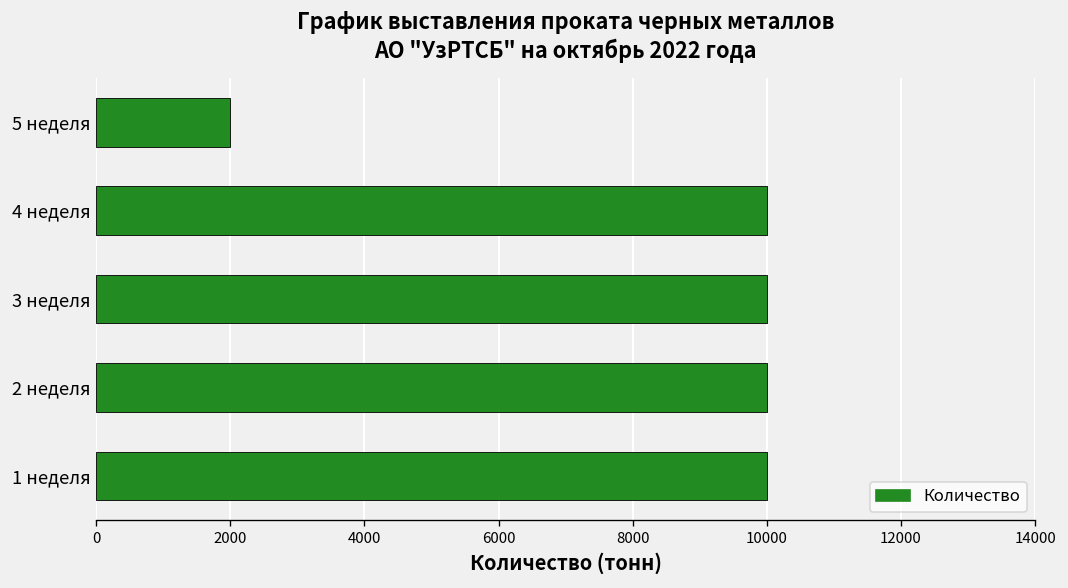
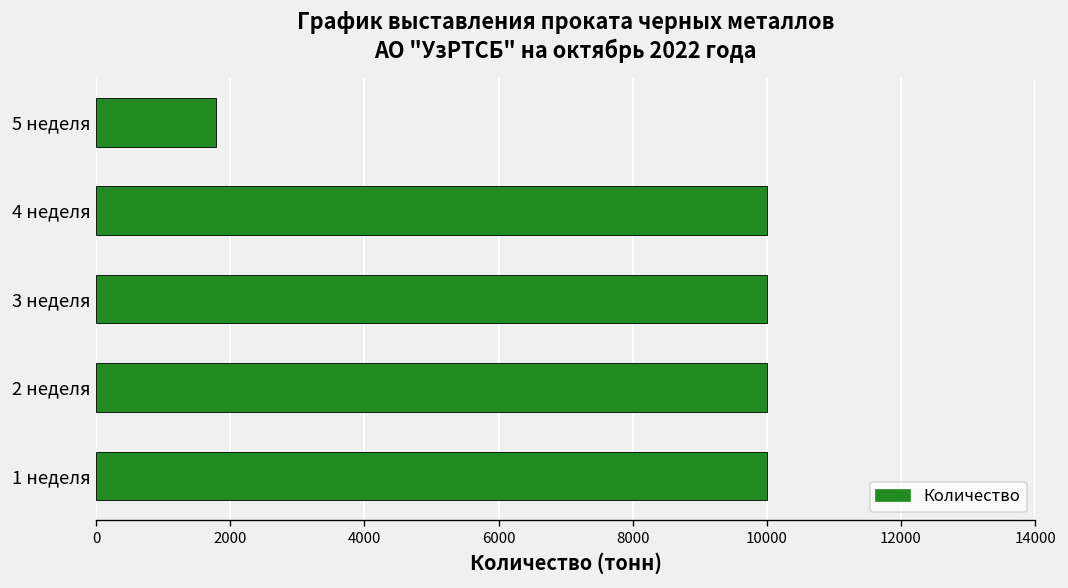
  {
-   "5 неделя": 2000,
+   "5 неделя": 1800,
    "4 неделя": 10000,
    "3 неделя": 10000,
    "2 неделя": 10000,
    "1 неделя": 10000
  }
